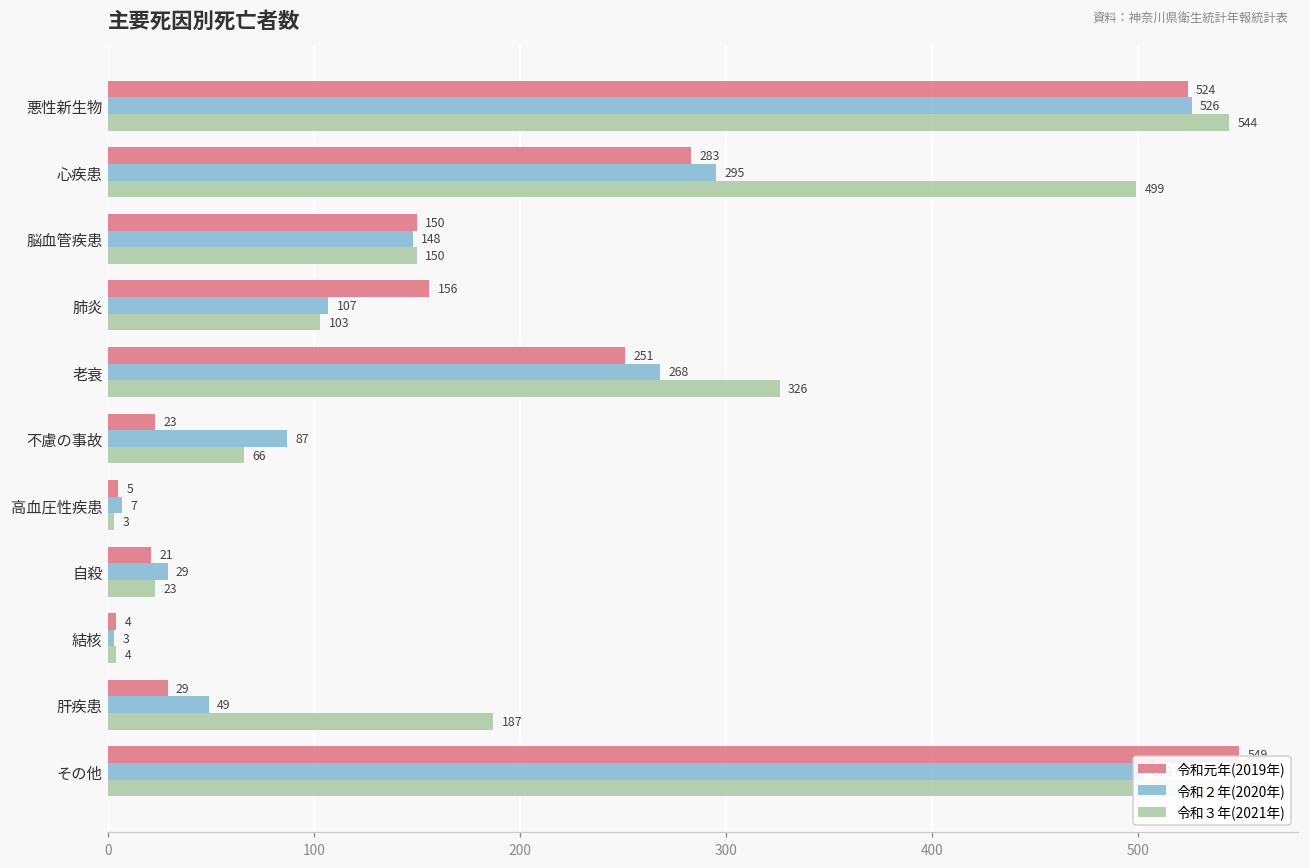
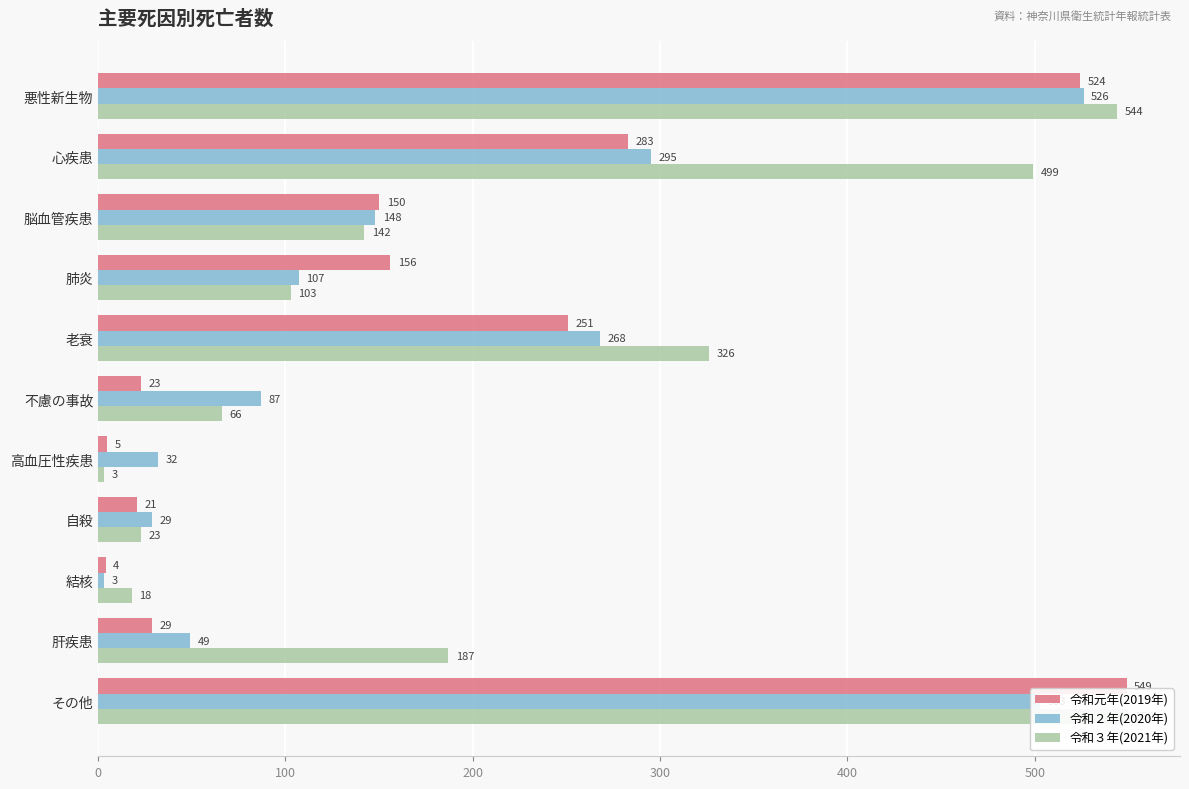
  {
    "令和元年(2019年)": {
      "悪性新生物": 524,
      "心疾患": 283,
      "脳血管疾患": 150,
      "肺炎": 156,
      "老衰": 251,
      "不慮の事故": 23,
      "高血圧性疾患": 5,
      "自殺": 21,
      "結核": 4,
      "肝疾患": 29
    },
    "令和２年(2020年)": {
      "悪性新生物": 526,
      "心疾患": 295,
      "脳血管疾患": 148,
      "肺炎": 107,
      "老衰": 268,
      "不慮の事故": 87,
-     "高血圧性疾患": 7,
+     "高血圧性疾患": 32,
      "自殺": 29,
      "結核": 3,
      "肝疾患": 49
    },
    "令和３年(2021年)": {
      "悪性新生物": 544,
      "心疾患": 499,
-     "脳血管疾患": 150,
+     "脳血管疾患": 142,
      "肺炎": 103,
      "老衰": 326,
      "不慮の事故": 66,
      "高血圧性疾患": 3,
      "自殺": 23,
-     "結核": 4,
+     "結核": 18,
      "肝疾患": 187
    }
  }
